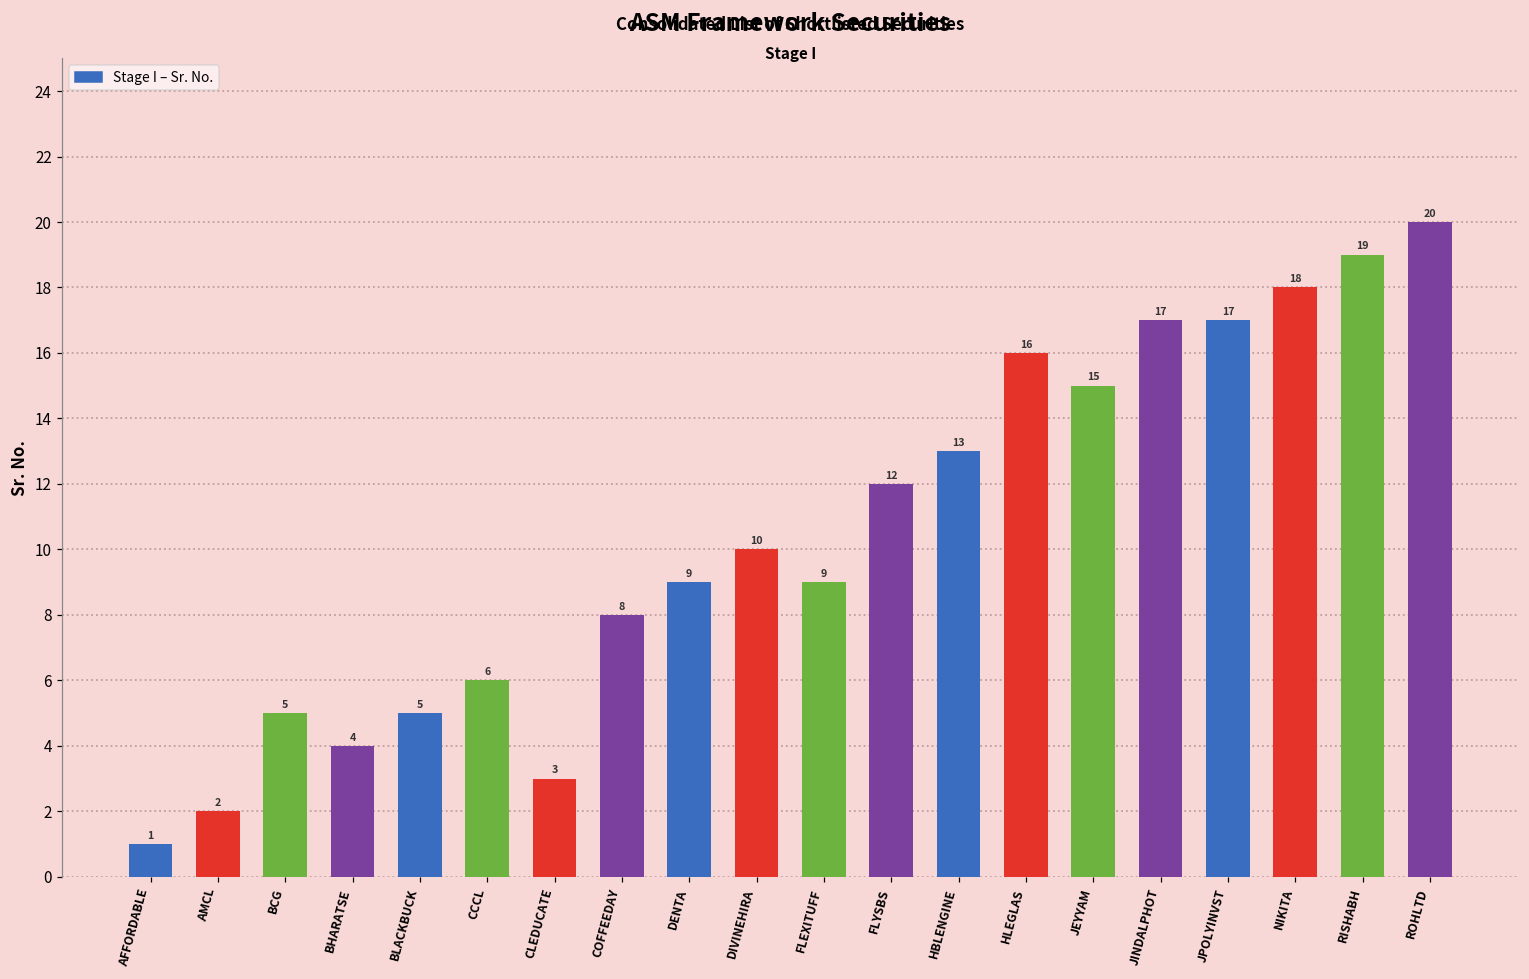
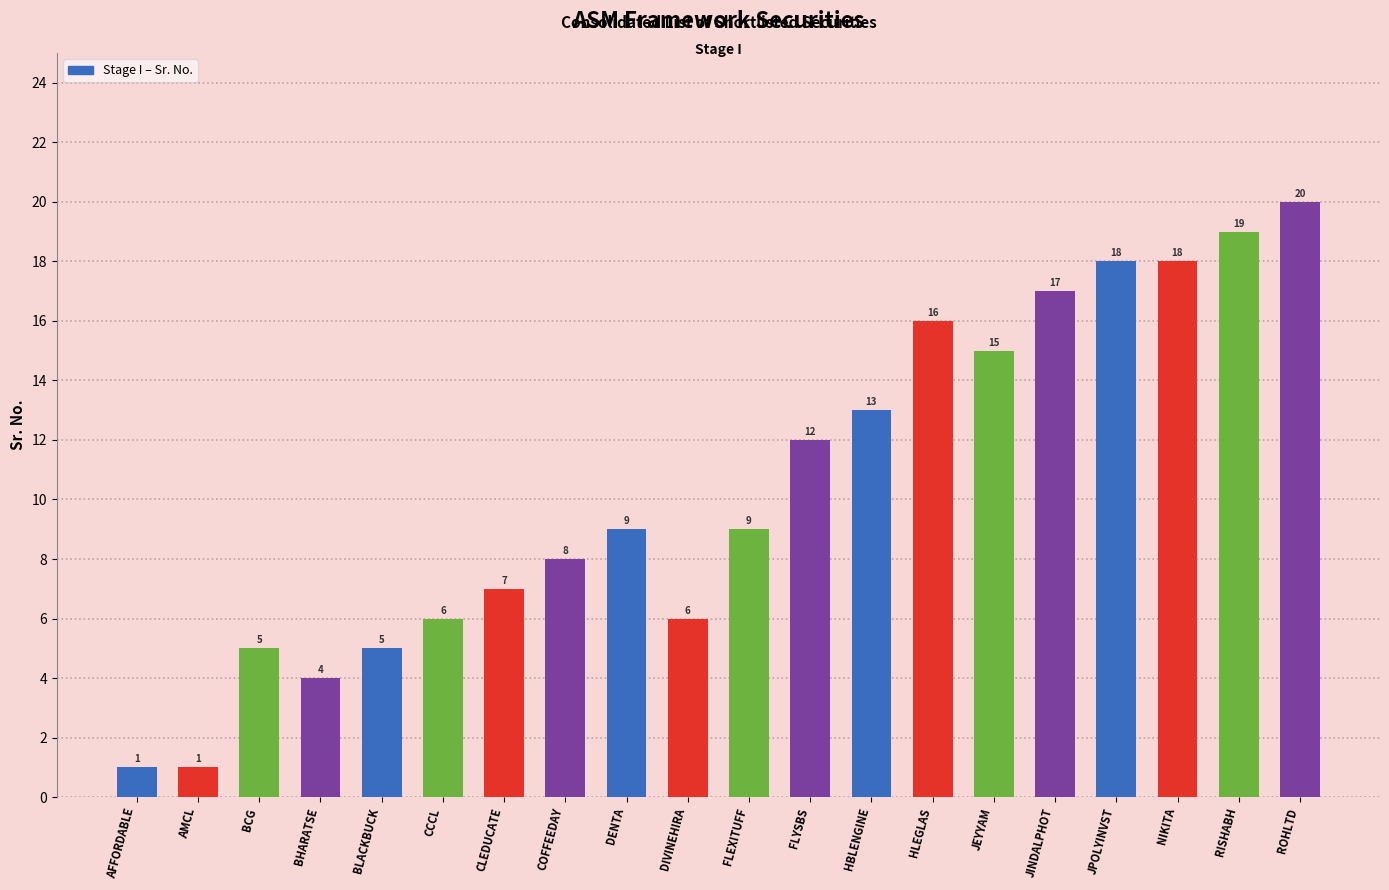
  {
    "AFFORDABLE": 1,
-   "AMCL": 2,
+   "AMCL": 1,
    "BCG": 5,
    "BHARATSE": 4,
    "BLACKBUCK": 5,
    "CCCL": 6,
-   "CLEDUCATE": 3,
+   "CLEDUCATE": 7,
    "COFFEEDAY": 8,
    "DENTA": 9,
-   "DIVINEHIRA": 10,
+   "DIVINEHIRA": 6,
    "FLEXITUFF": 9,
    "FLYSBS": 12,
    "HBLENGINE": 13,
    "HLEGLAS": 16,
    "JEYYAM": 15,
    "JINDALPHOT": 17,
-   "JPOLYINVST": 17,
+   "JPOLYINVST": 18,
    "NIKITA": 18,
    "RISHABH": 19,
    "ROHLTD": 20
  }
